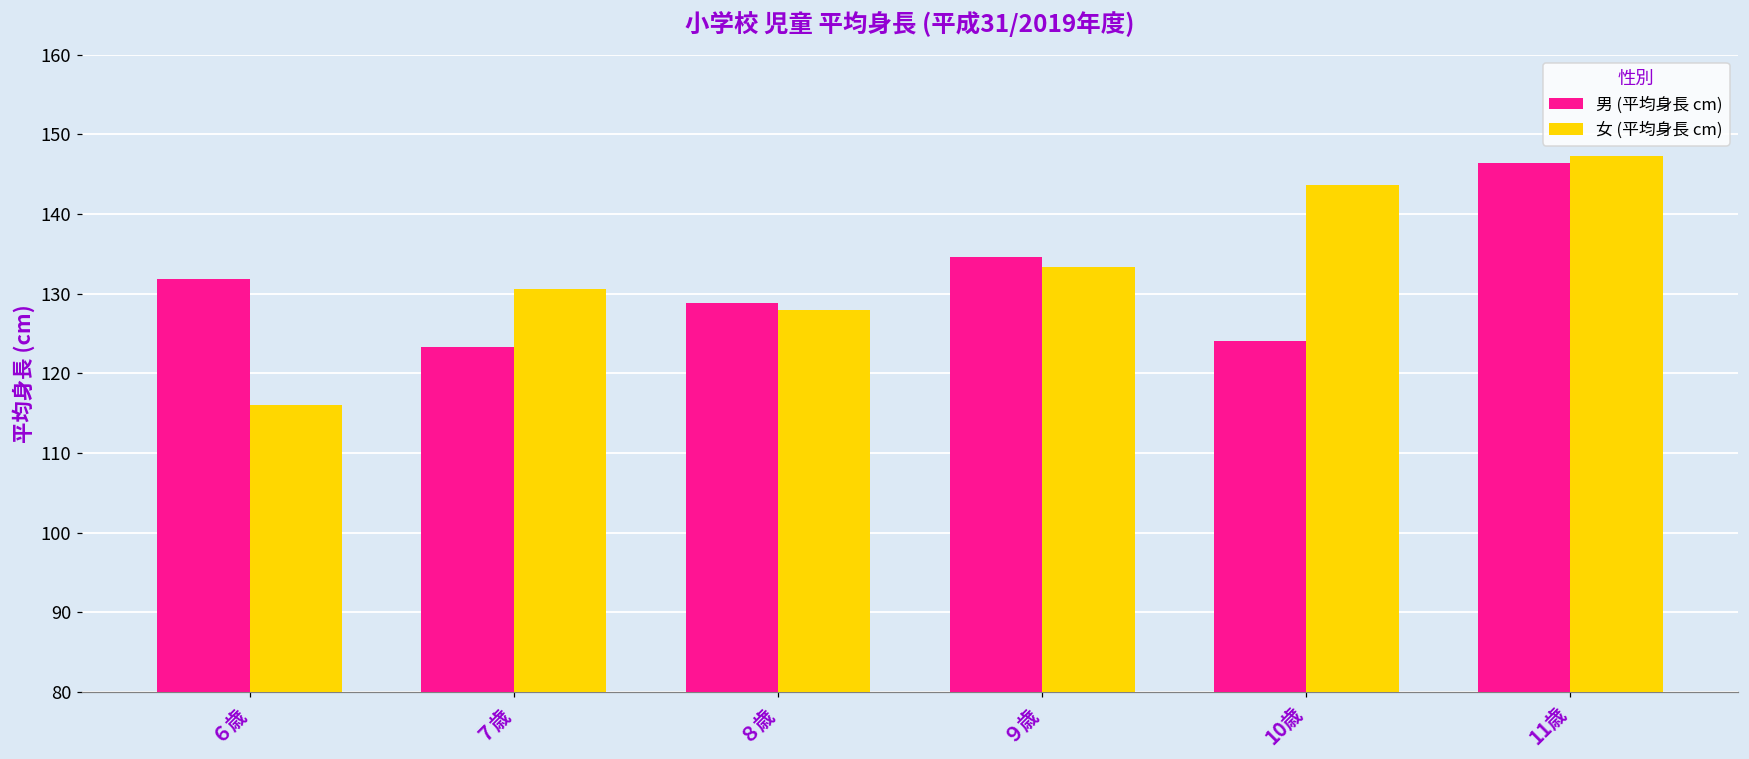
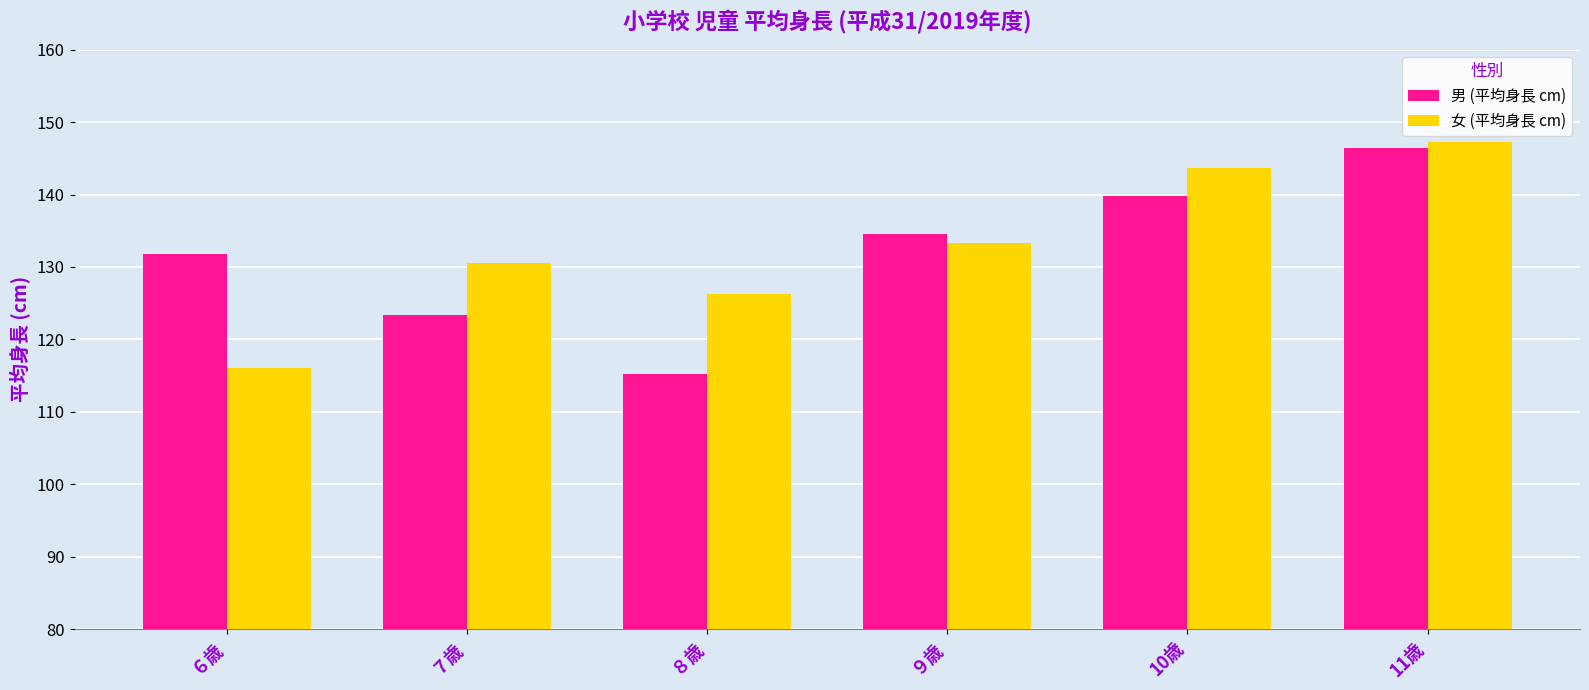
  {
    "男 (平均身長 cm)": {
      "６歳": 132,
      "７歳": 123,
-     "８歳": 129,
+     "８歳": 115,
      "９歳": 135,
-     "10歳": 124,
+     "10歳": 140,
      "11歳": 146
    },
    "女 (平均身長 cm)": {
      "６歳": 116,
      "７歳": 131,
-     "８歳": 128,
+     "８歳": 126,
      "９歳": 133,
      "10歳": 144,
      "11歳": 147
    }
  }
